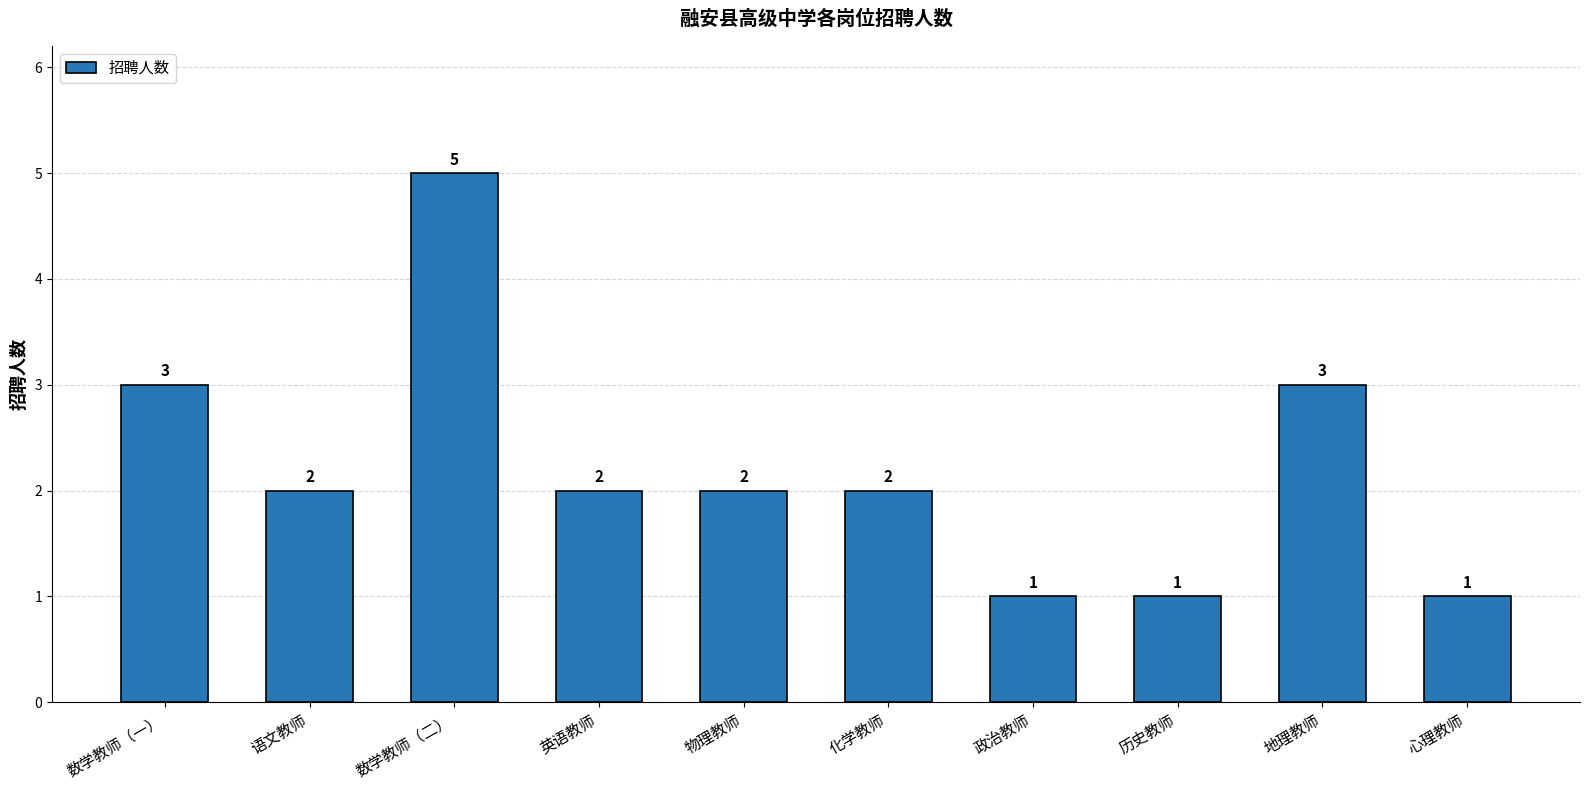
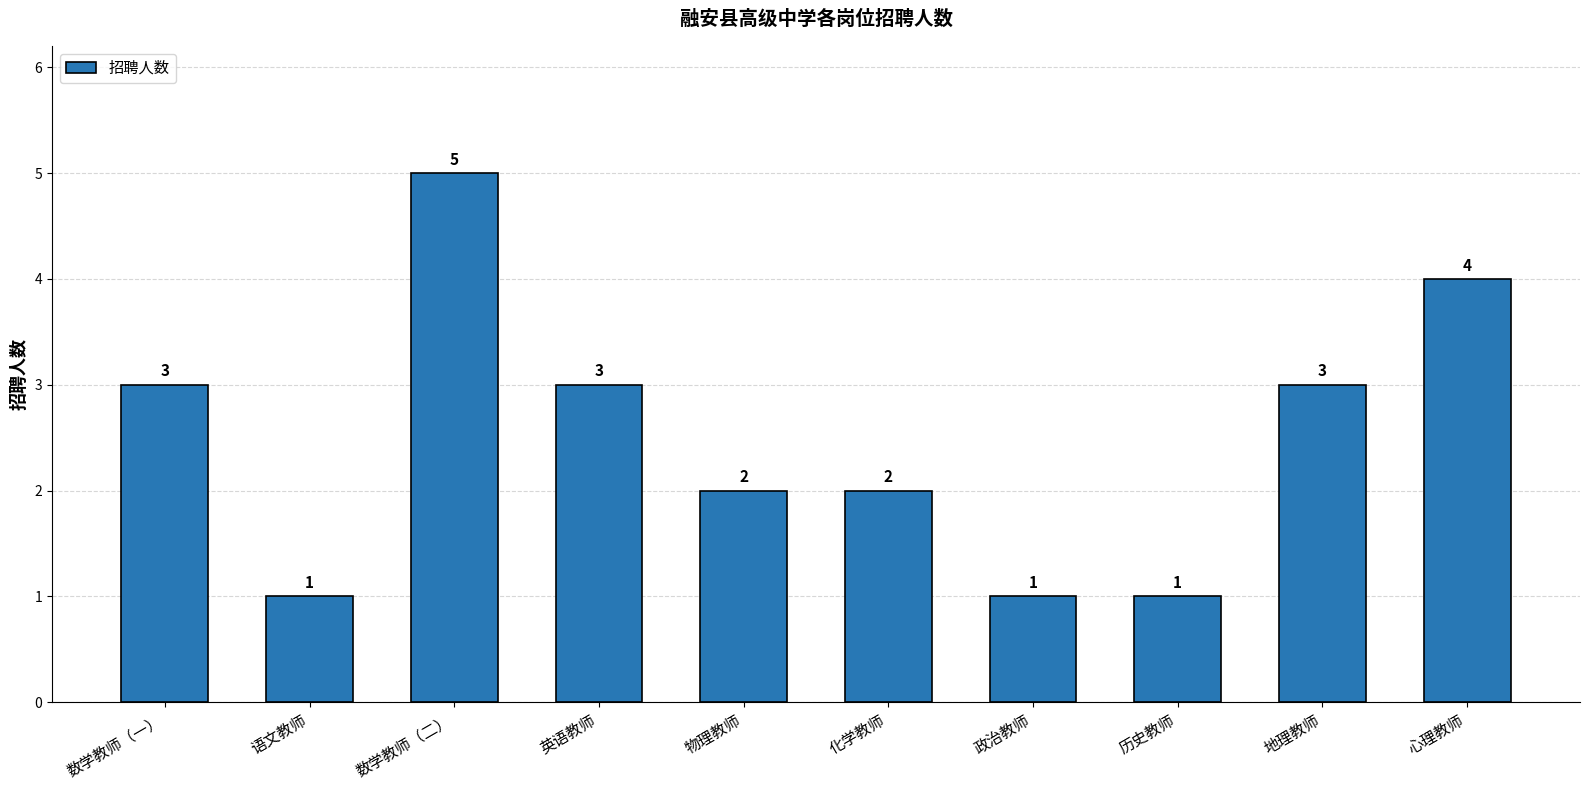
  {
    "数学教师（一）": 3,
-   "语文教师": 2,
+   "语文教师": 1,
    "数学教师（二）": 5,
-   "英语教师": 2,
+   "英语教师": 3,
    "物理教师": 2,
    "化学教师": 2,
    "政治教师": 1,
    "历史教师": 1,
    "地理教师": 3,
-   "心理教师": 1
+   "心理教师": 4
  }
